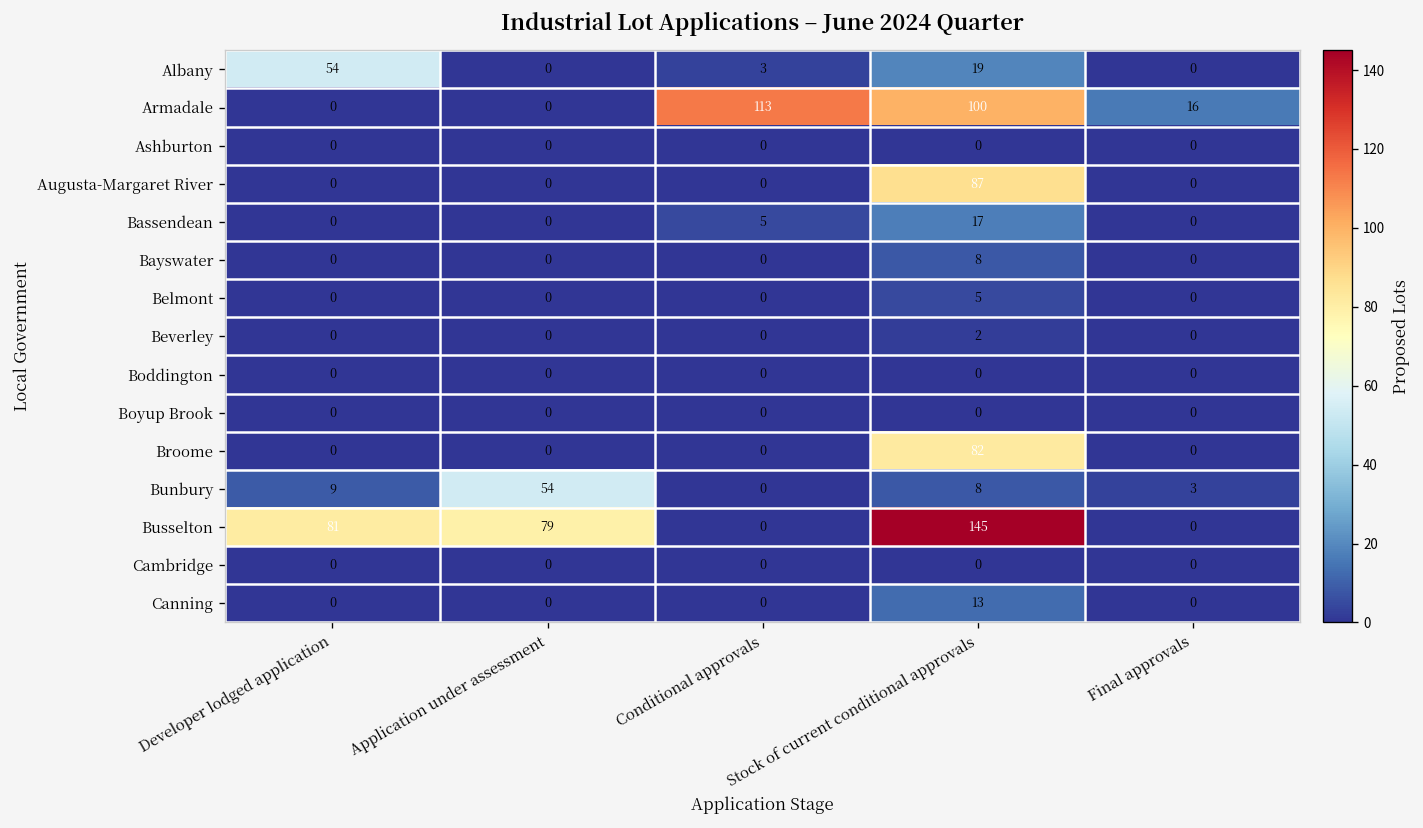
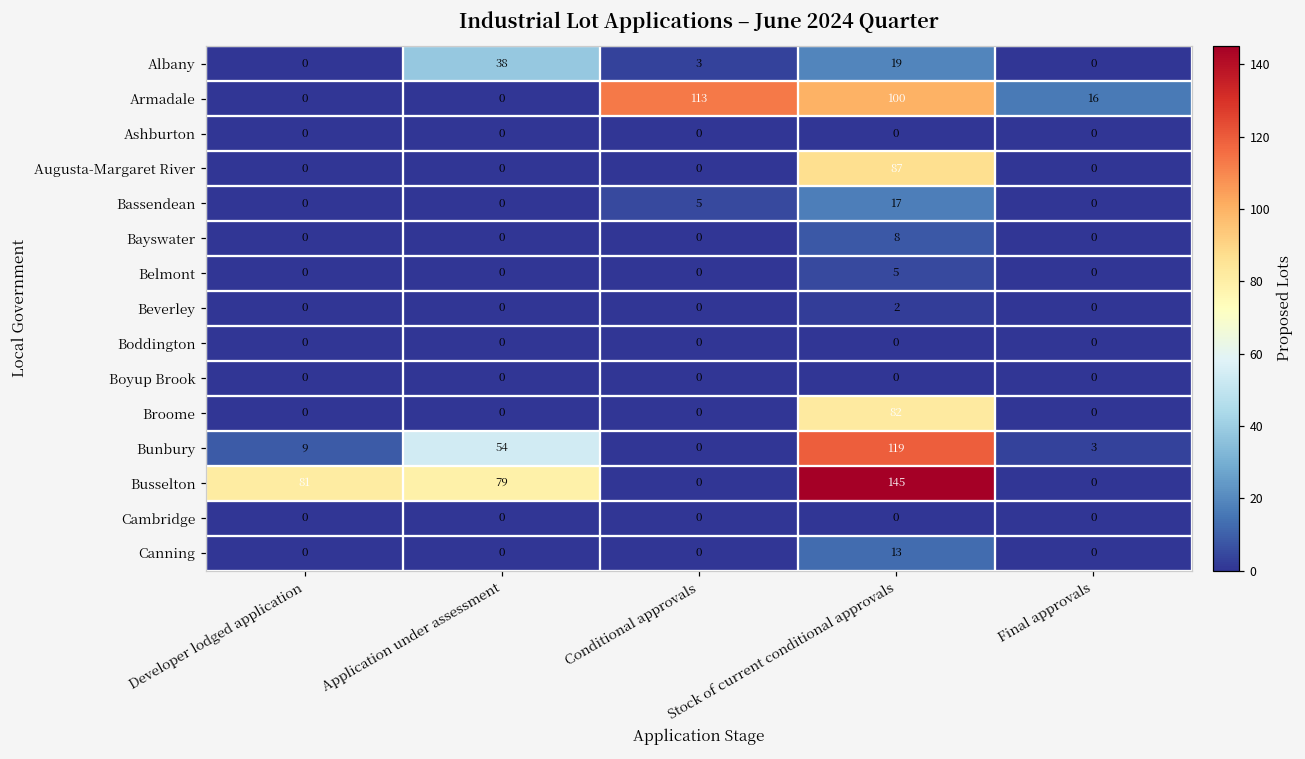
  {
    "Albany": {
-     "Developer lodged application": 54,
-     "Application under assessment": 0,
+     "Developer lodged application": 0,
+     "Application under assessment": 38,
      "Conditional approvals": 3,
      "Stock of current conditional approvals": 19,
      "Final approvals": 0
    },
    "Armadale": {
      "Developer lodged application": 0,
      "Application under assessment": 0,
      "Conditional approvals": 113,
      "Stock of current conditional approvals": 100,
      "Final approvals": 16
    },
    "Ashburton": {
      "Developer lodged application": 0,
      "Application under assessment": 0,
      "Conditional approvals": 0,
      "Stock of current conditional approvals": 0,
      "Final approvals": 0
    },
    "Augusta-Margaret River": {
      "Developer lodged application": 0,
      "Application under assessment": 0,
      "Conditional approvals": 0,
      "Stock of current conditional approvals": 87,
      "Final approvals": 0
    },
    "Bassendean": {
      "Developer lodged application": 0,
      "Application under assessment": 0,
      "Conditional approvals": 5,
      "Stock of current conditional approvals": 17,
      "Final approvals": 0
    },
    "Bayswater": {
      "Developer lodged application": 0,
      "Application under assessment": 0,
      "Conditional approvals": 0,
      "Stock of current conditional approvals": 8,
      "Final approvals": 0
    },
    "Belmont": {
      "Developer lodged application": 0,
      "Application under assessment": 0,
      "Conditional approvals": 0,
      "Stock of current conditional approvals": 5,
      "Final approvals": 0
    },
    "Beverley": {
      "Developer lodged application": 0,
      "Application under assessment": 0,
      "Conditional approvals": 0,
      "Stock of current conditional approvals": 2,
      "Final approvals": 0
    },
    "Boddington": {
      "Developer lodged application": 0,
      "Application under assessment": 0,
      "Conditional approvals": 0,
      "Stock of current conditional approvals": 0,
      "Final approvals": 0
    },
    "Boyup Brook": {
      "Developer lodged application": 0,
      "Application under assessment": 0,
      "Conditional approvals": 0,
      "Stock of current conditional approvals": 0,
      "Final approvals": 0
    },
    "Broome": {
      "Developer lodged application": 0,
      "Application under assessment": 0,
      "Conditional approvals": 0,
      "Stock of current conditional approvals": 82,
      "Final approvals": 0
    },
    "Bunbury": {
      "Developer lodged application": 9,
      "Application under assessment": 54,
      "Conditional approvals": 0,
-     "Stock of current conditional approvals": 8,
+     "Stock of current conditional approvals": 119,
      "Final approvals": 3
    },
    "Busselton": {
      "Developer lodged application": 81,
      "Application under assessment": 79,
      "Conditional approvals": 0,
      "Stock of current conditional approvals": 145,
      "Final approvals": 0
    },
    "Cambridge": {
      "Developer lodged application": 0,
      "Application under assessment": 0,
      "Conditional approvals": 0,
      "Stock of current conditional approvals": 0,
      "Final approvals": 0
    },
    "Canning": {
      "Developer lodged application": 0,
      "Application under assessment": 0,
      "Conditional approvals": 0,
      "Stock of current conditional approvals": 13,
      "Final approvals": 0
    }
  }
